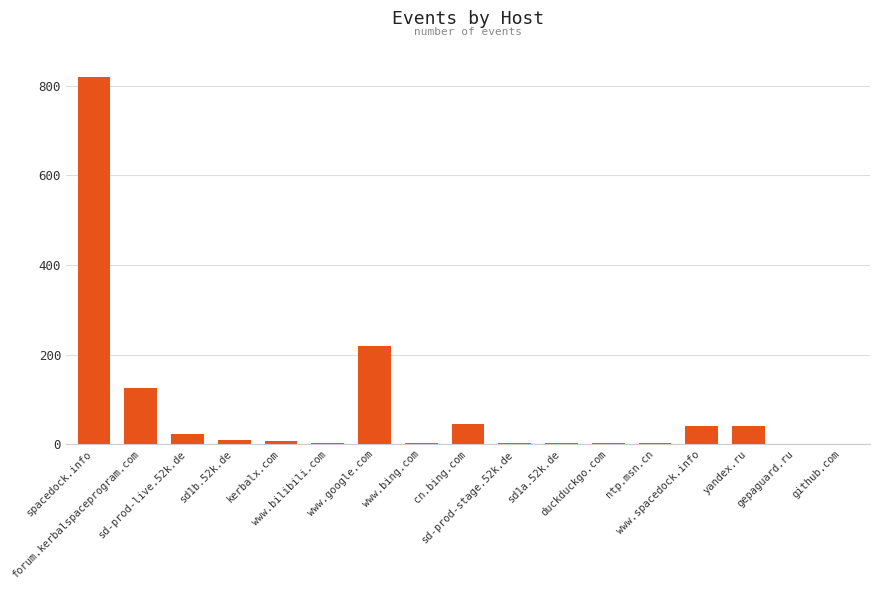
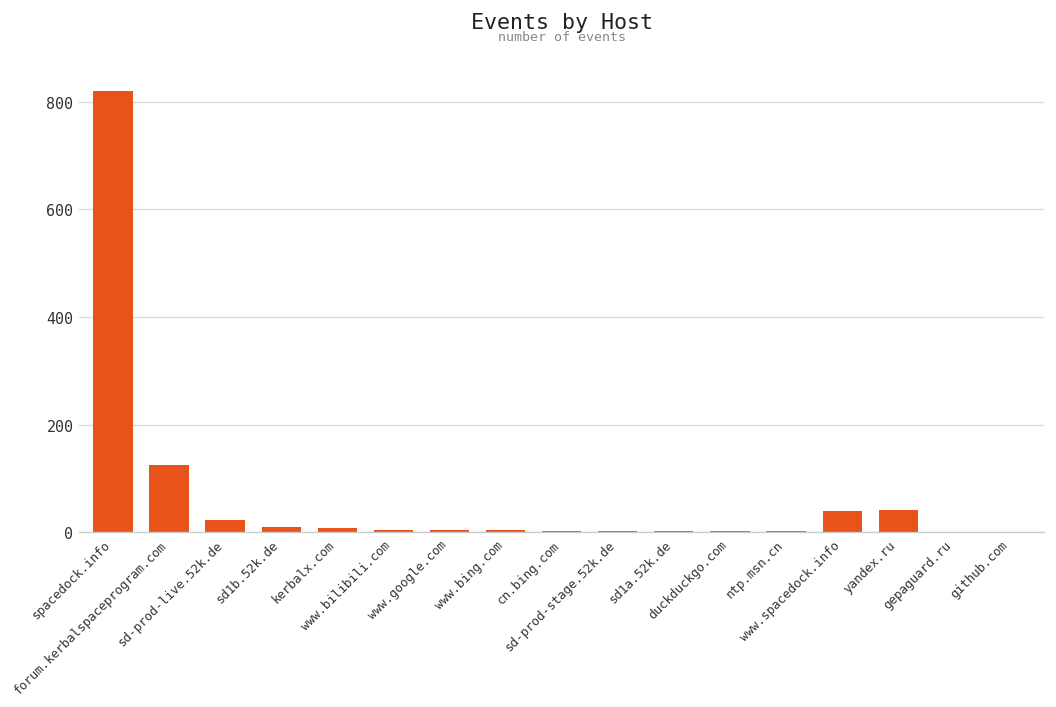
  {
    "spacedock.info": 820,
    "forum.kerbalspaceprogram.com": 130,
    "sd-prod-live.52k.de": 20,
    "sd1b.52k.de": 10,
    "kerbalx.com": 10,
-   "www.google.com": 220,
-   "cn.bing.com": 50,
+   "www.google.com": 0,
+   "cn.bing.com": 0,
    "www.spacedock.info": 40,
    "yandex.ru": 40
  }
